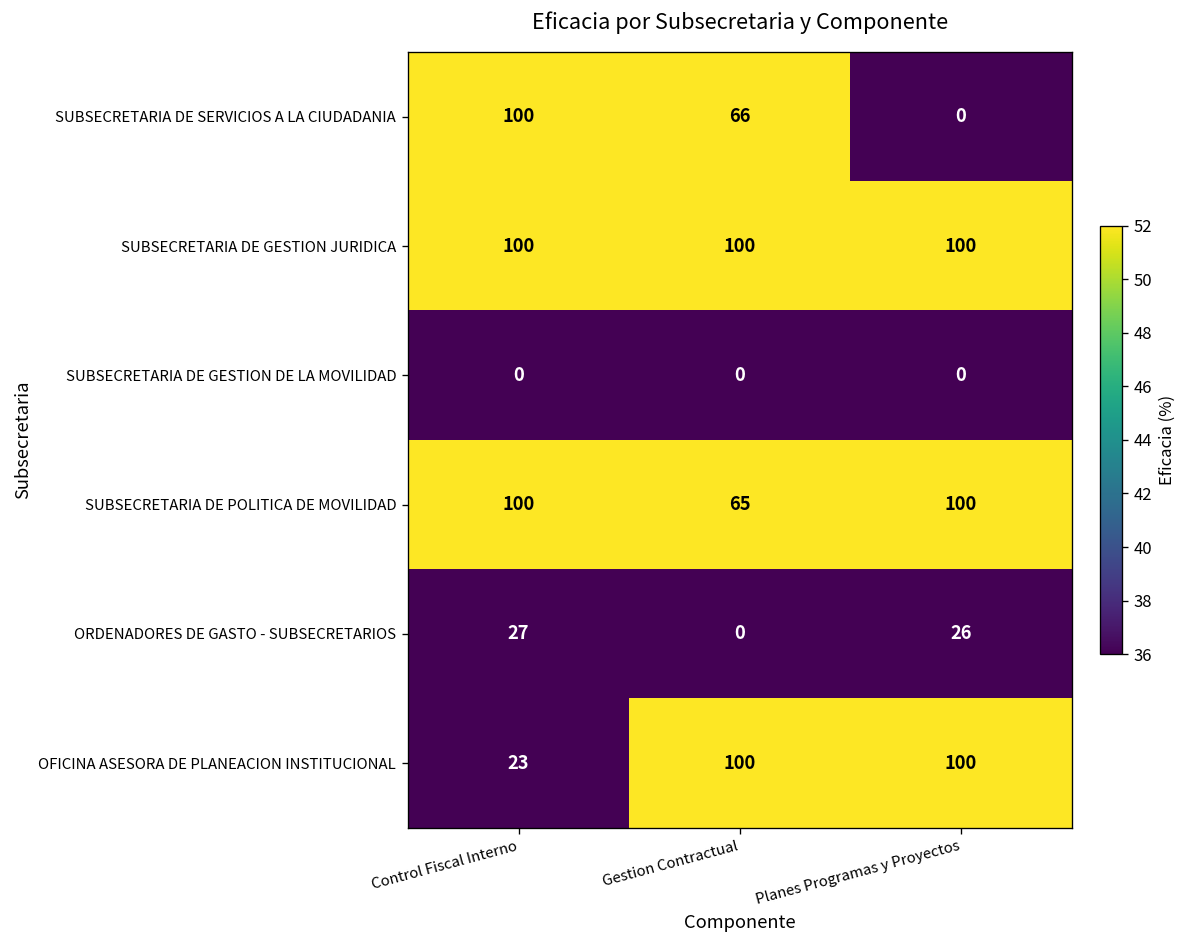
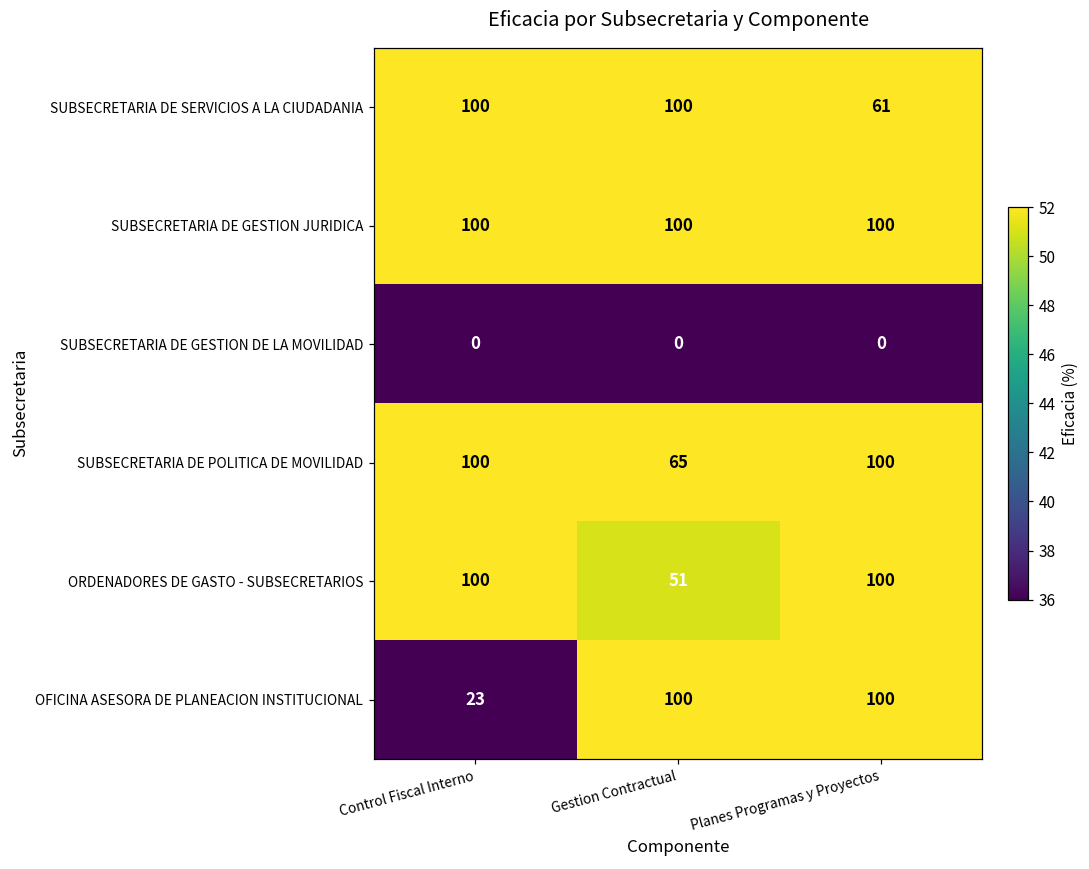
  {
    "SUBSECRETARIA DE SERVICIOS A LA CIUDADANIA": {
      "Control Fiscal Interno": 100,
-     "Gestion Contractual": 66,
-     "Planes Programas y Proyectos": 0
+     "Gestion Contractual": 100,
+     "Planes Programas y Proyectos": 61
    },
    "SUBSECRETARIA DE GESTION JURIDICA": {
      "Control Fiscal Interno": 100,
      "Gestion Contractual": 100,
      "Planes Programas y Proyectos": 100
    },
    "SUBSECRETARIA DE GESTION DE LA MOVILIDAD": {
      "Control Fiscal Interno": 0,
      "Gestion Contractual": 0,
      "Planes Programas y Proyectos": 0
    },
    "SUBSECRETARIA DE POLITICA DE MOVILIDAD": {
      "Control Fiscal Interno": 100,
      "Gestion Contractual": 65,
      "Planes Programas y Proyectos": 100
    },
    "ORDENADORES DE GASTO - SUBSECRETARIOS": {
-     "Control Fiscal Interno": 27,
-     "Gestion Contractual": 0,
-     "Planes Programas y Proyectos": 26
+     "Control Fiscal Interno": 100,
+     "Gestion Contractual": 51,
+     "Planes Programas y Proyectos": 100
    },
    "OFICINA ASESORA DE PLANEACION INSTITUCIONAL": {
      "Control Fiscal Interno": 23,
      "Gestion Contractual": 100,
      "Planes Programas y Proyectos": 100
    }
  }
